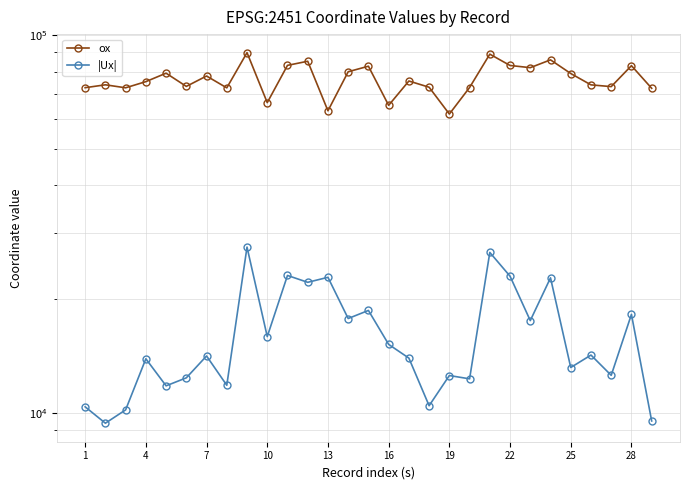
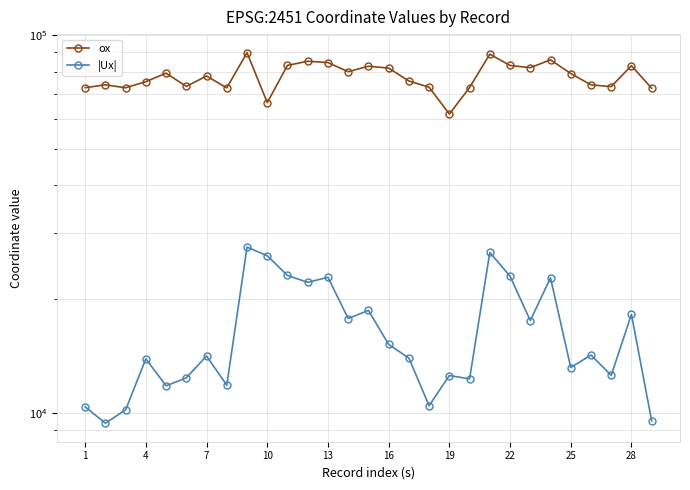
  {
    "ox": {
      "1": 73000,
      "4": 75000,
      "7": 78000,
      "10": 66000,
-     "13": 63000,
-     "16": 65000,
+     "13": 85000,
+     "16": 82000,
      "19": 62000,
      "22": 83000,
      "25": 79000,
      "28": 83000
    },
    "|Ux|": {
      "1": 10400,
      "4": 13900,
      "7": 14100,
-     "10": 15900,
+     "10": 26000,
      "13": 23000,
      "16": 15200,
      "19": 12500,
      "22": 23000,
      "25": 13200,
      "28": 18000
    }
  }
